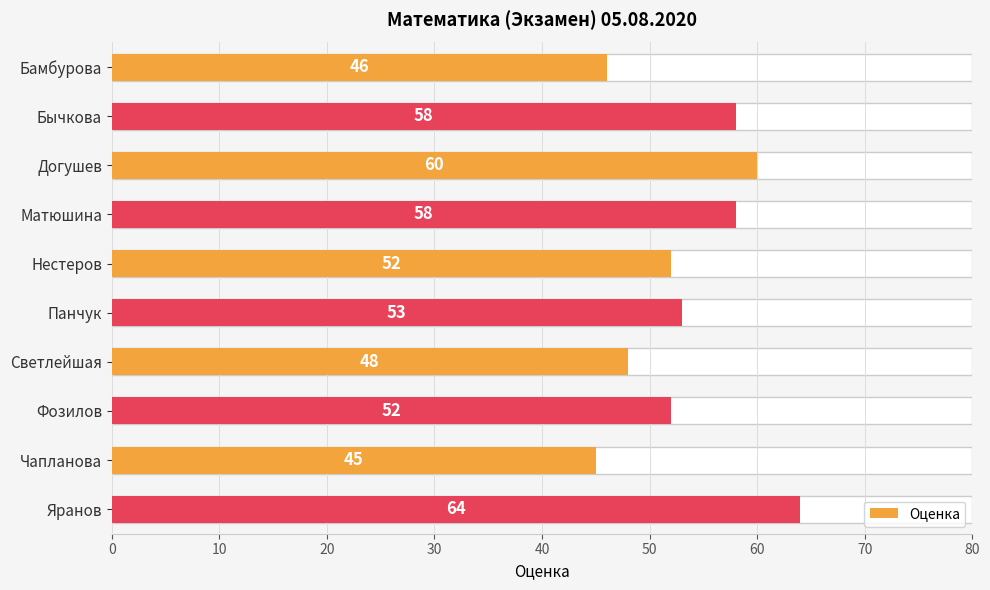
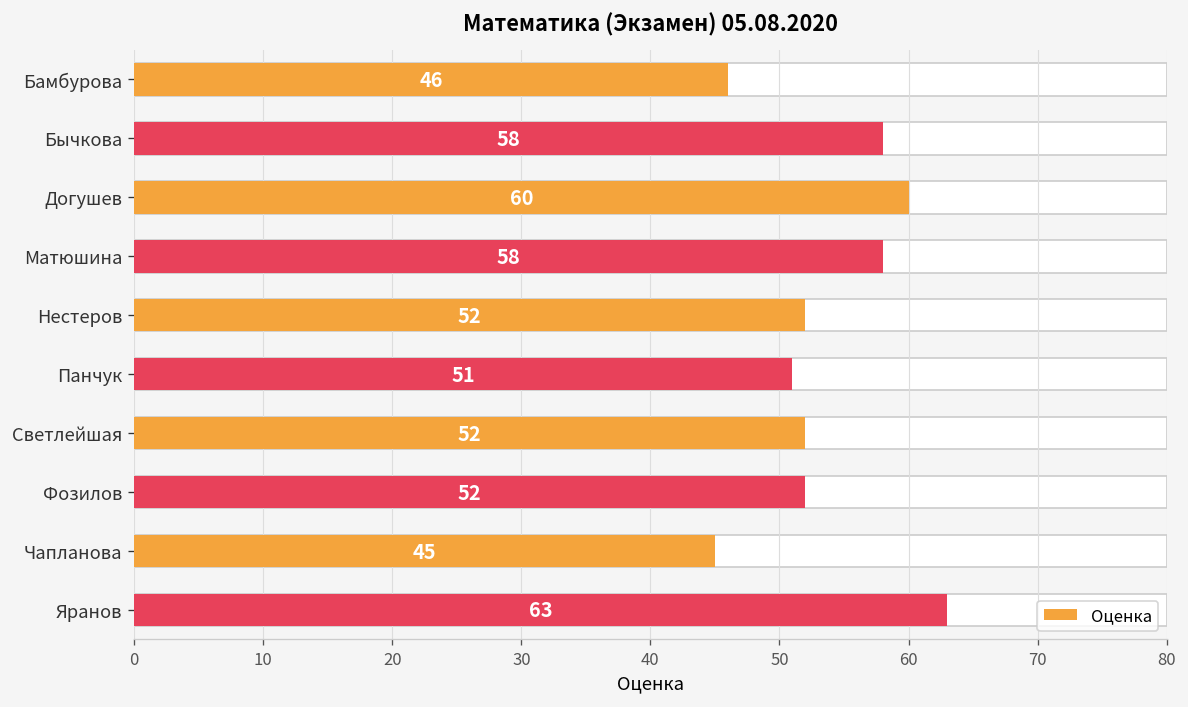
  {
    "Оценка": {
-     "Панчук": 53,
-     "Светлейшая": 48,
-     "Яранов": 64
+     "Панчук": 51,
+     "Светлейшая": 52,
+     "Яранов": 63
    }
  }
